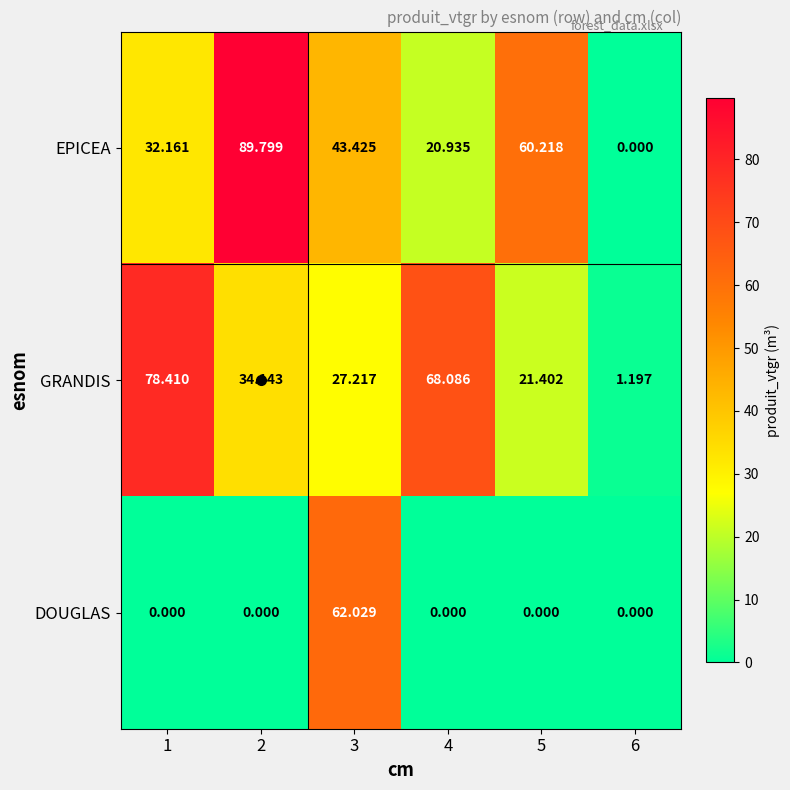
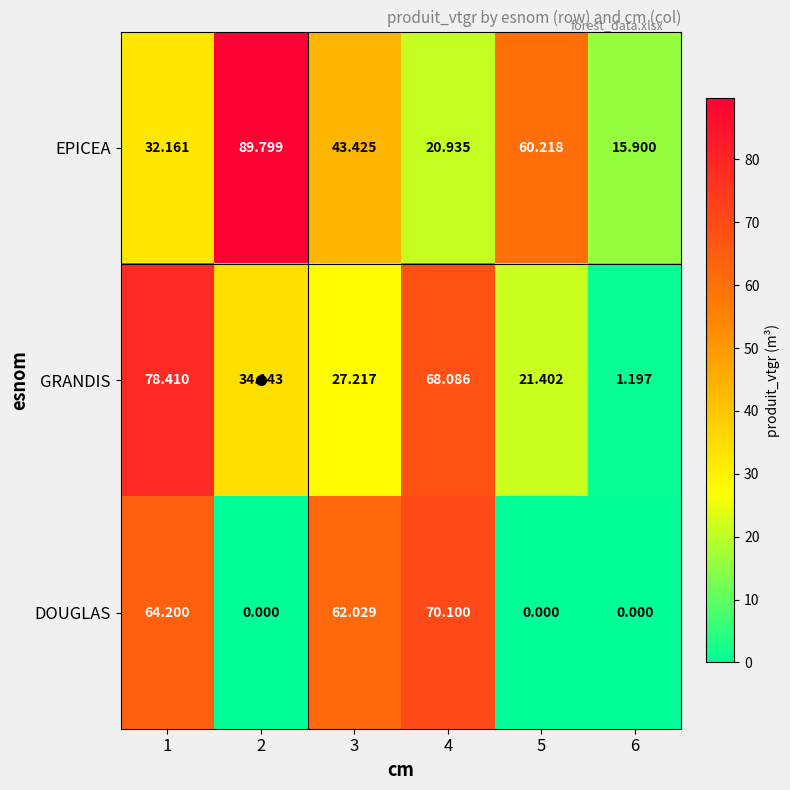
  {
    "EPICEA": {
      "1": 32.161,
      "2": 89.799,
      "3": 43.425,
      "4": 20.935,
      "5": 60.218,
-     "6": 0.000
+     "6": 15.900
    },
    "GRANDIS": {
      "1": 78.410,
      "3": 27.217,
      "4": 68.086,
      "5": 21.402,
      "6": 1.197
    },
    "DOUGLAS": {
-     "1": 0.000,
+     "1": 64.200,
      "2": 0.000,
      "3": 62.029,
-     "4": 0.000,
+     "4": 70.100,
      "5": 0.000,
      "6": 0.000
    }
  }
